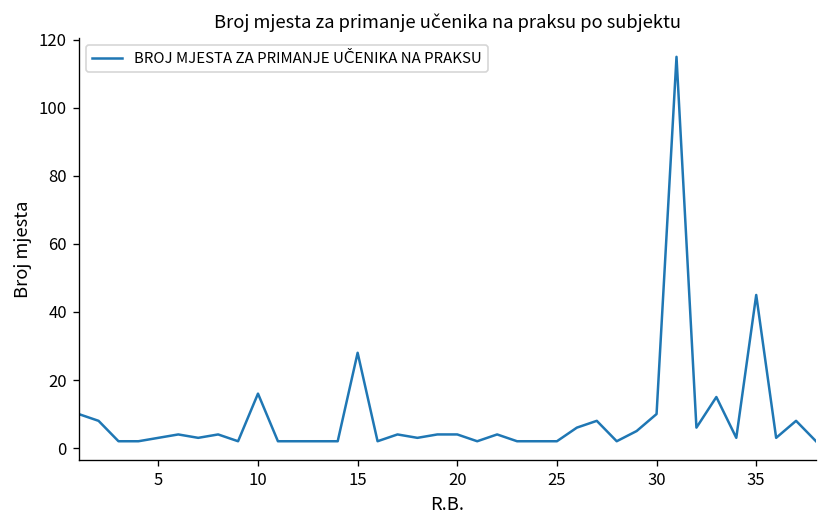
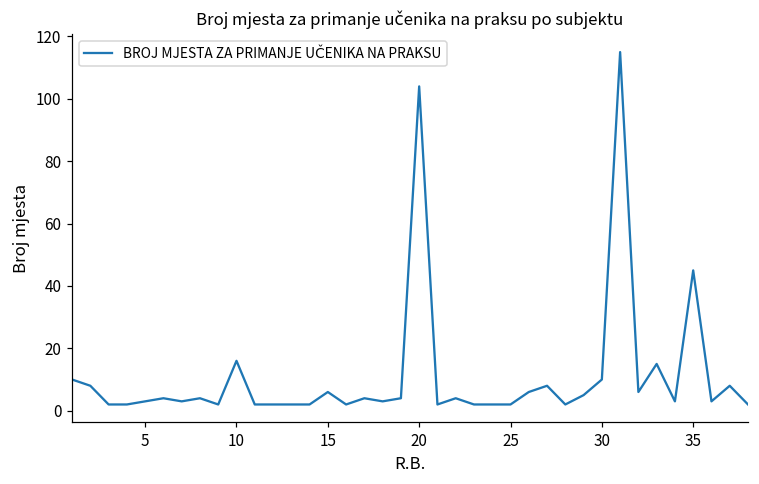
  {
    "5": 3,
    "10": 16,
-   "15": 28,
-   "20": 4,
+   "15": 6,
+   "20": 104,
    "25": 2,
    "30": 10,
    "35": 45
  }
